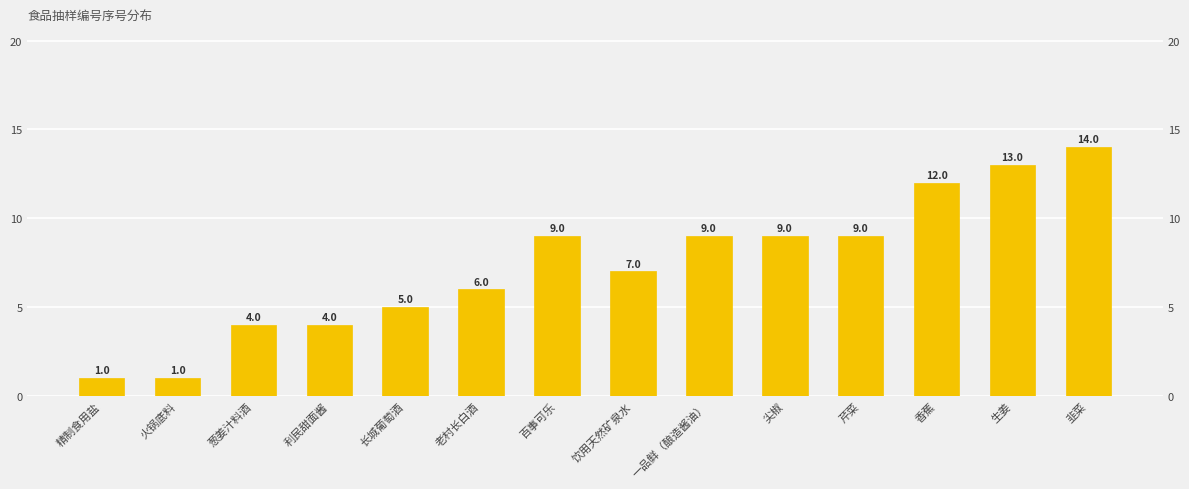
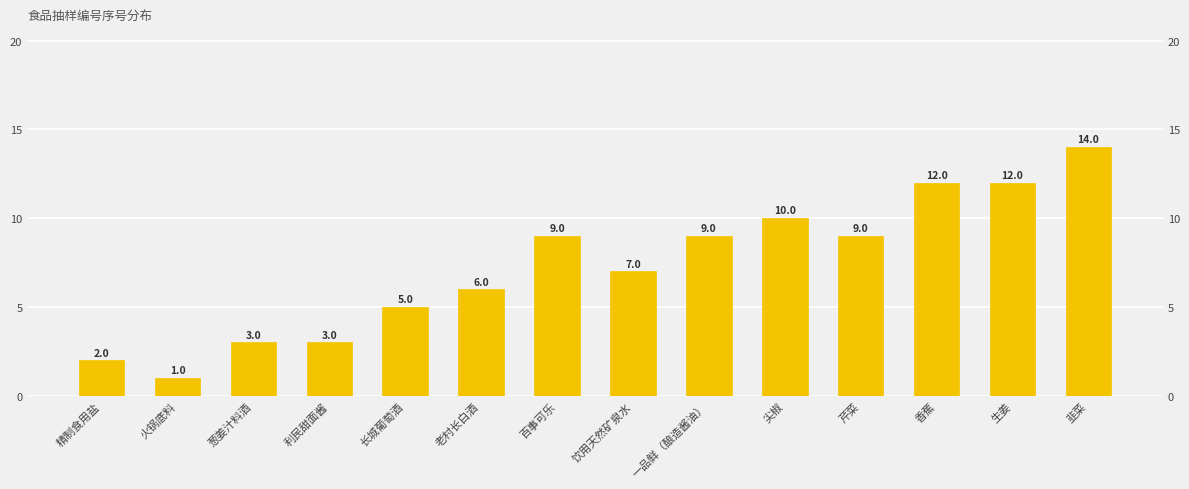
  {
-   "精制食用盐": 1.0,
+   "精制食用盐": 2.0,
    "火锅底料": 1.0,
-   "葱姜汁料酒": 4.0,
-   "利民甜面酱": 4.0,
+   "葱姜汁料酒": 3.0,
+   "利民甜面酱": 3.0,
    "长城葡萄酒": 5.0,
    "老村长白酒": 6.0,
    "百事可乐": 9.0,
    "饮用天然矿泉水": 7.0,
    "一品鲜（酿造酱油）": 9.0,
-   "尖椒": 9.0,
+   "尖椒": 10.0,
    "芹菜": 9.0,
    "香蕉": 12.0,
-   "生姜": 13.0,
+   "生姜": 12.0,
    "韭菜": 14.0
  }
